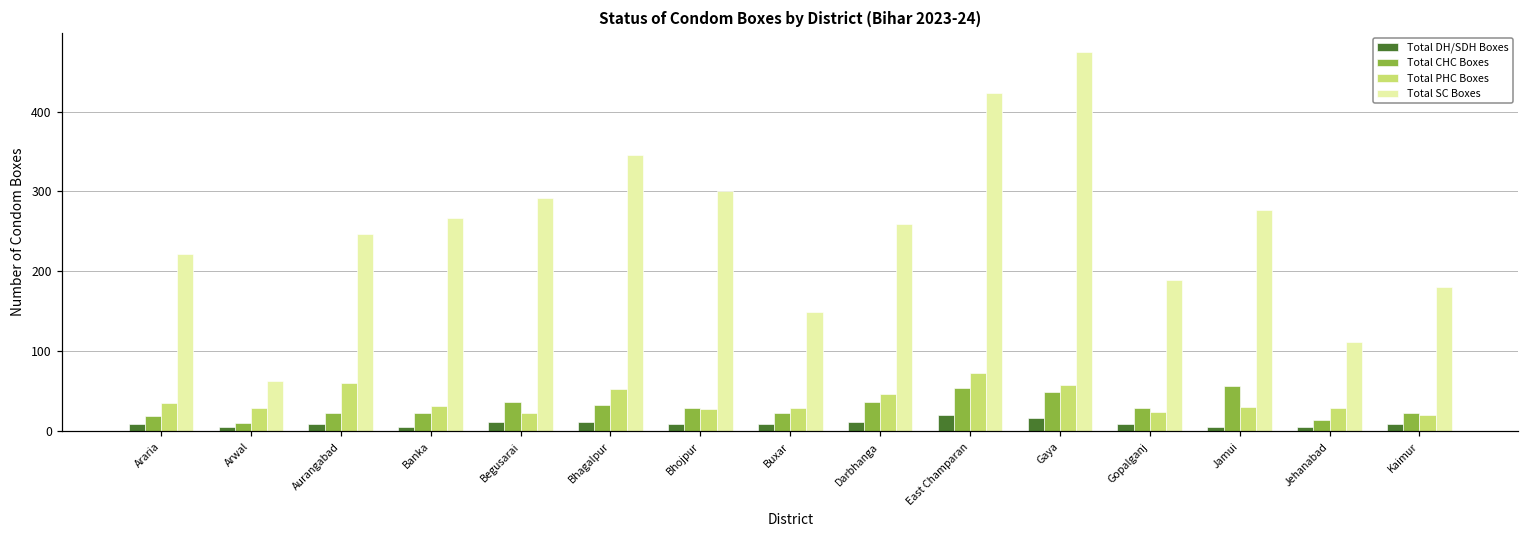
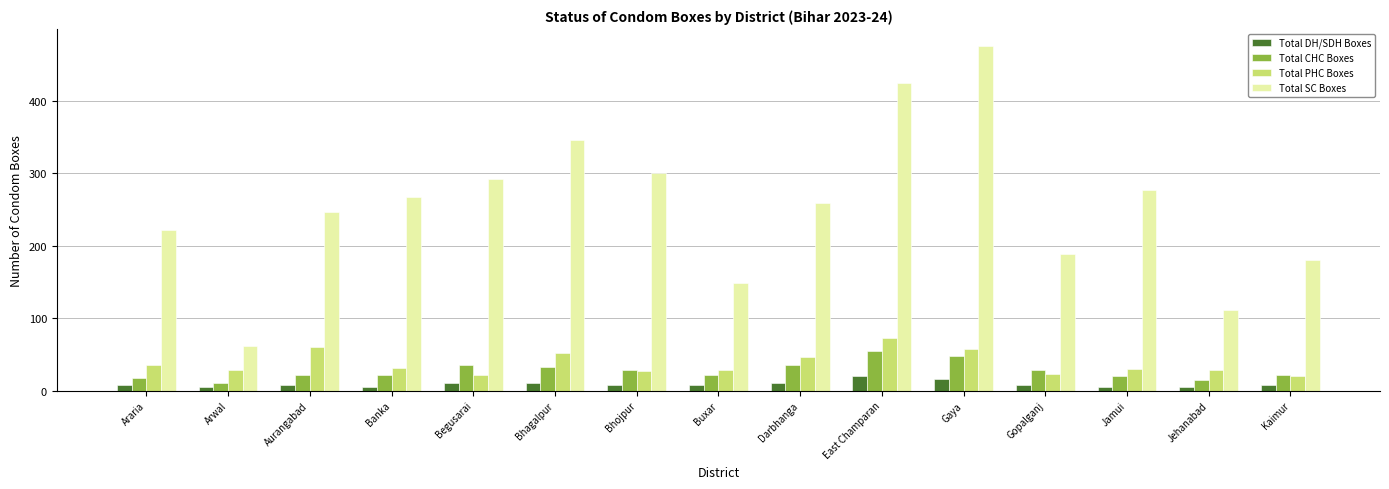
  {
    "Total DH/SDH Boxes": {
      "Araria": 10,
      "Arwal": 10,
      "Aurangabad": 10,
      "Banka": 10,
      "Begusarai": 10,
      "Bhagalpur": 10,
      "Bhojpur": 10,
      "Buxar": 10,
      "Darbhanga": 10,
      "East Champaran": 20,
      "Gaya": 20,
      "Gopalganj": 10,
      "Jamui": 10,
      "Jehanabad": 10,
      "Kaimur": 10
    },
    "Total CHC Boxes": {
      "Araria": 20,
      "Arwal": 10,
      "Aurangabad": 20,
      "Banka": 20,
      "Begusarai": 40,
      "Bhagalpur": 30,
      "Bhojpur": 30,
      "Buxar": 20,
      "Darbhanga": 40,
      "East Champaran": 50,
      "Gaya": 50,
      "Gopalganj": 30,
-     "Jamui": 60,
+     "Jamui": 20,
      "Jehanabad": 10,
      "Kaimur": 20
    },
    "Total PHC Boxes": {
      "Araria": 40,
      "Arwal": 30,
      "Aurangabad": 60,
      "Banka": 30,
      "Begusarai": 20,
      "Bhagalpur": 50,
      "Bhojpur": 30,
      "Buxar": 30,
      "Darbhanga": 50,
      "East Champaran": 70,
      "Gaya": 60,
      "Gopalganj": 20,
      "Jamui": 30,
      "Jehanabad": 30,
      "Kaimur": 20
    },
    "Total SC Boxes": {
      "Araria": 220,
      "Arwal": 60,
      "Aurangabad": 250,
      "Banka": 270,
      "Begusarai": 290,
      "Bhagalpur": 350,
      "Bhojpur": 300,
      "Buxar": 150,
      "Darbhanga": 260,
      "East Champaran": 420,
      "Gaya": 480,
      "Gopalganj": 190,
      "Jamui": 280,
      "Jehanabad": 110,
      "Kaimur": 180
    }
  }
